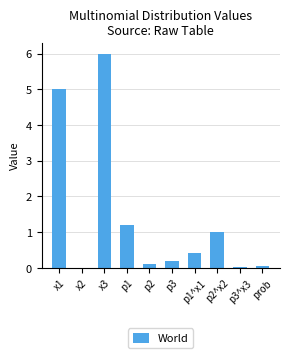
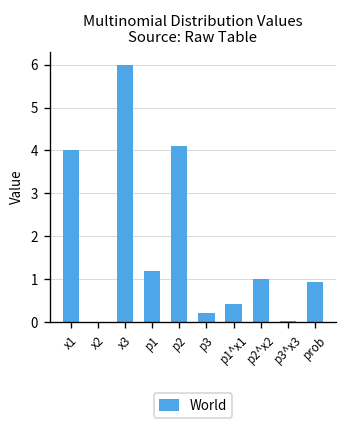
  {
-   "x1": 5,
+   "x1": 4,
    "x2": 0.0,
    "x3": 6.0,
    "p1": 1.2,
-   "p2": 0.1,
+   "p2": 4.1,
    "p3": 0.2,
    "p1^x1": 0.4,
    "p2^x2": 1.0,
-   "prob": 0.1
+   "prob": 0.9
  }
